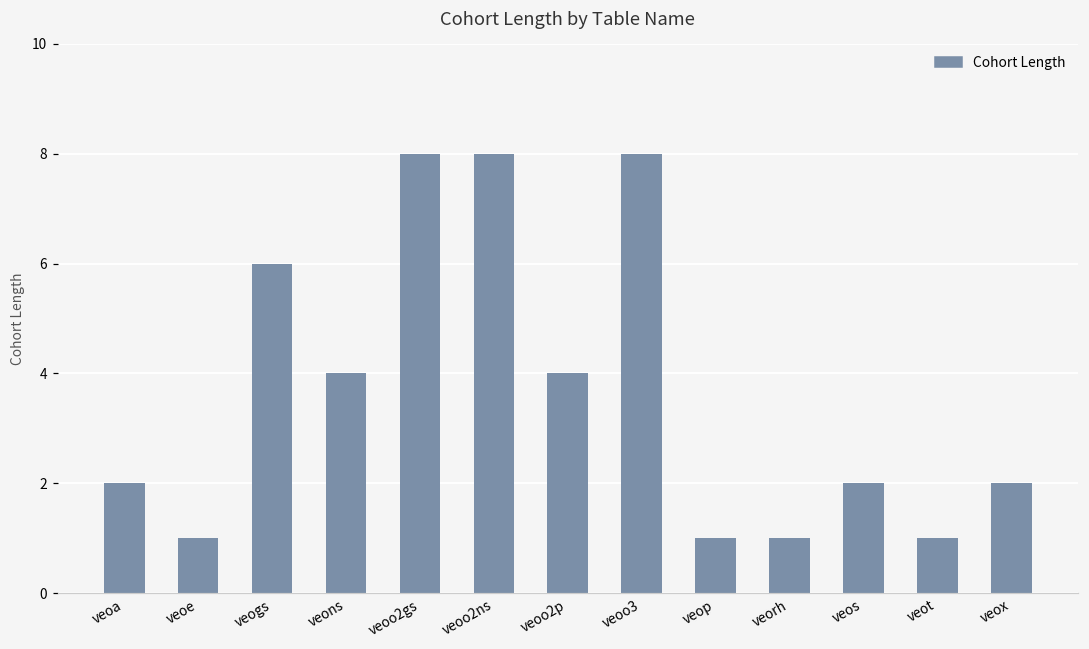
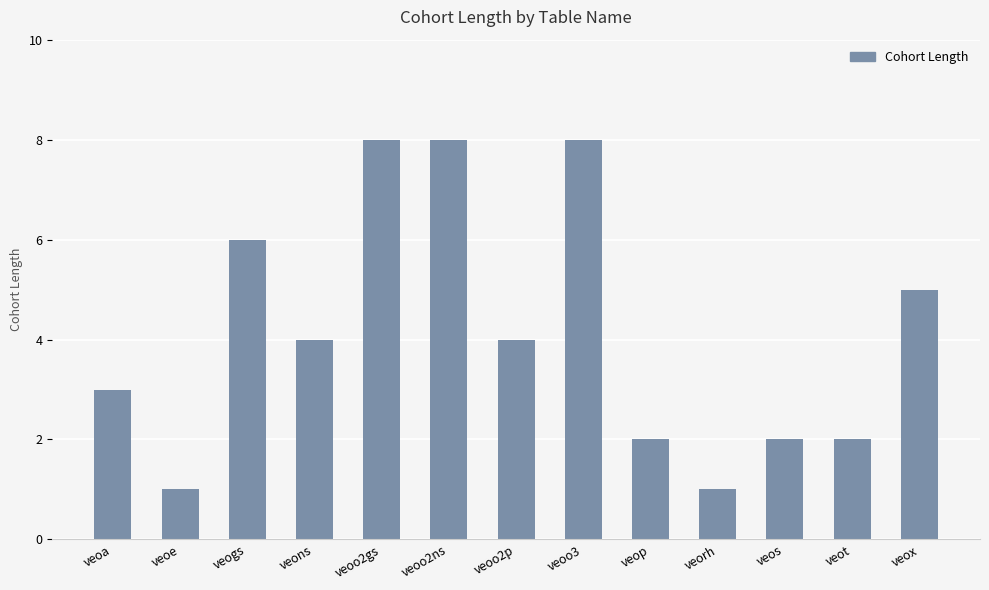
  {
-   "veoa": 2,
+   "veoa": 3,
    "veoe": 1,
    "veogs": 6,
    "veons": 4,
    "veoo2gs": 8,
    "veoo2ns": 8,
    "veoo2p": 4,
    "veoo3": 8,
-   "veop": 1,
+   "veop": 2,
    "veorh": 1,
    "veos": 2,
-   "veot": 1,
-   "veox": 2
+   "veot": 2,
+   "veox": 5
  }
